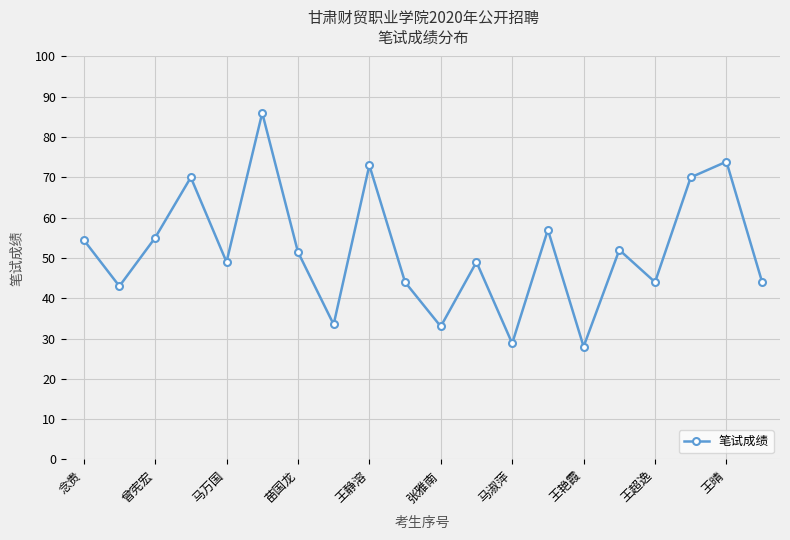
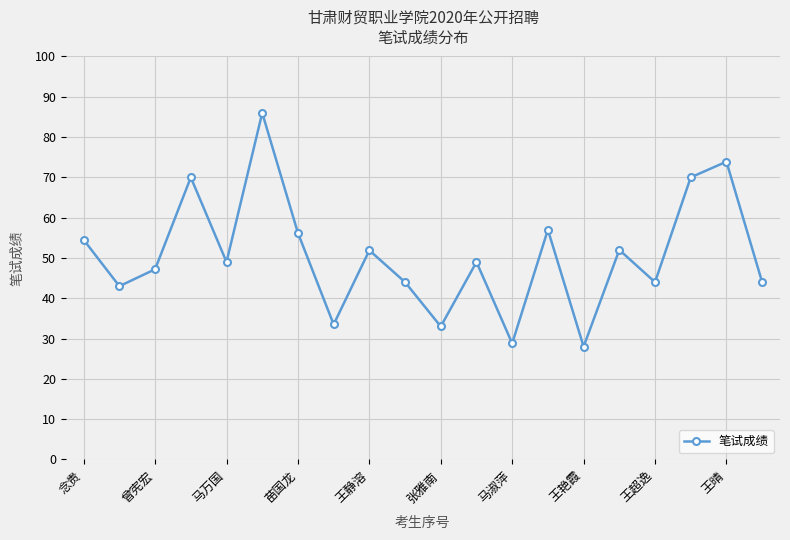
  {
    "念贵": 55,
-   "曾宪宏": 55,
+   "曾宪宏": 47,
    "马万国": 49,
-   "苗国龙": 52,
-   "王静溶": 73,
+   "苗国龙": 56,
+   "王静溶": 52,
    "张雅南": 33,
    "马淑萍": 29,
    "王艳霞": 28,
    "王超逸": 44,
    "王晴": 74
  }
